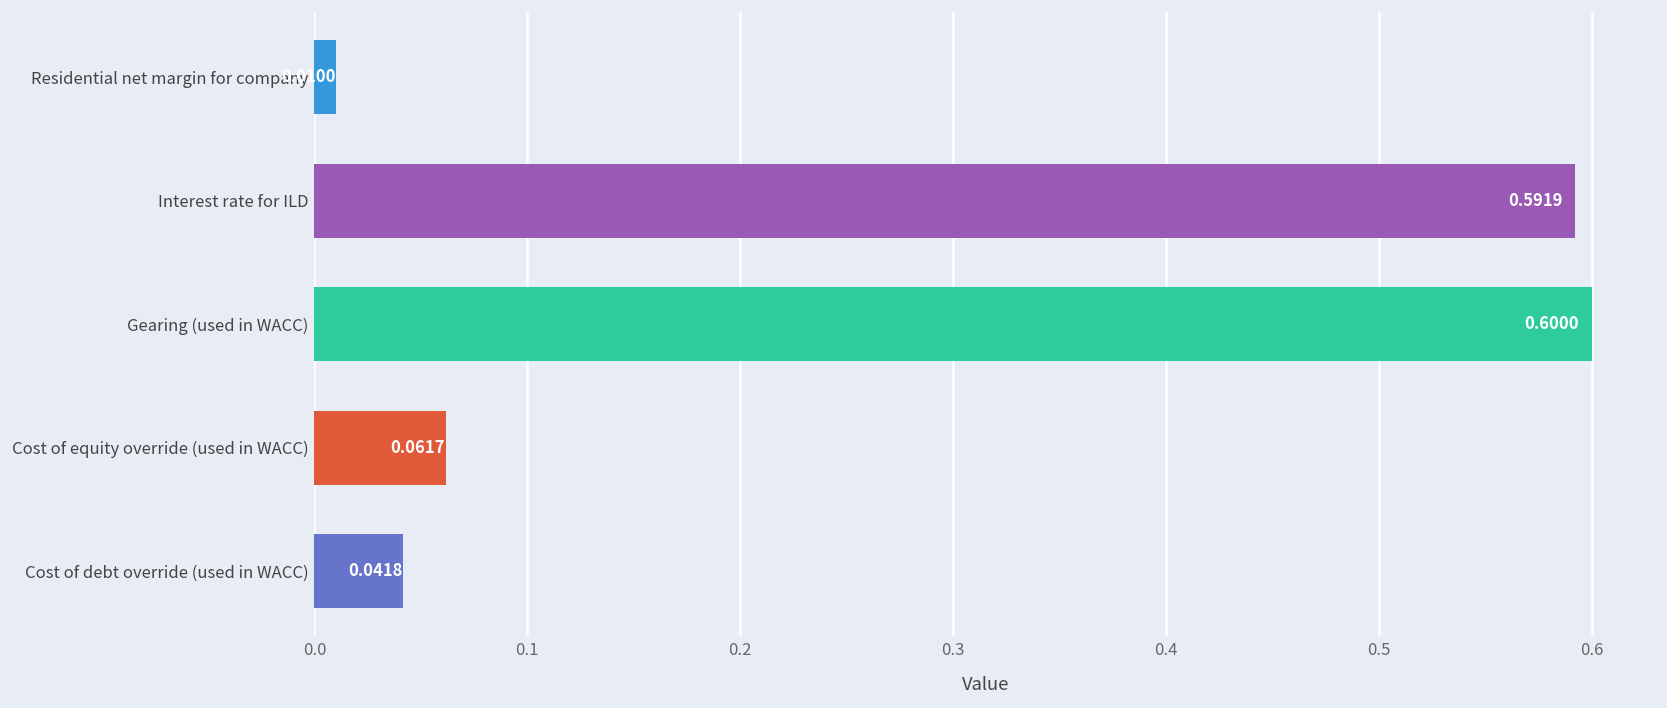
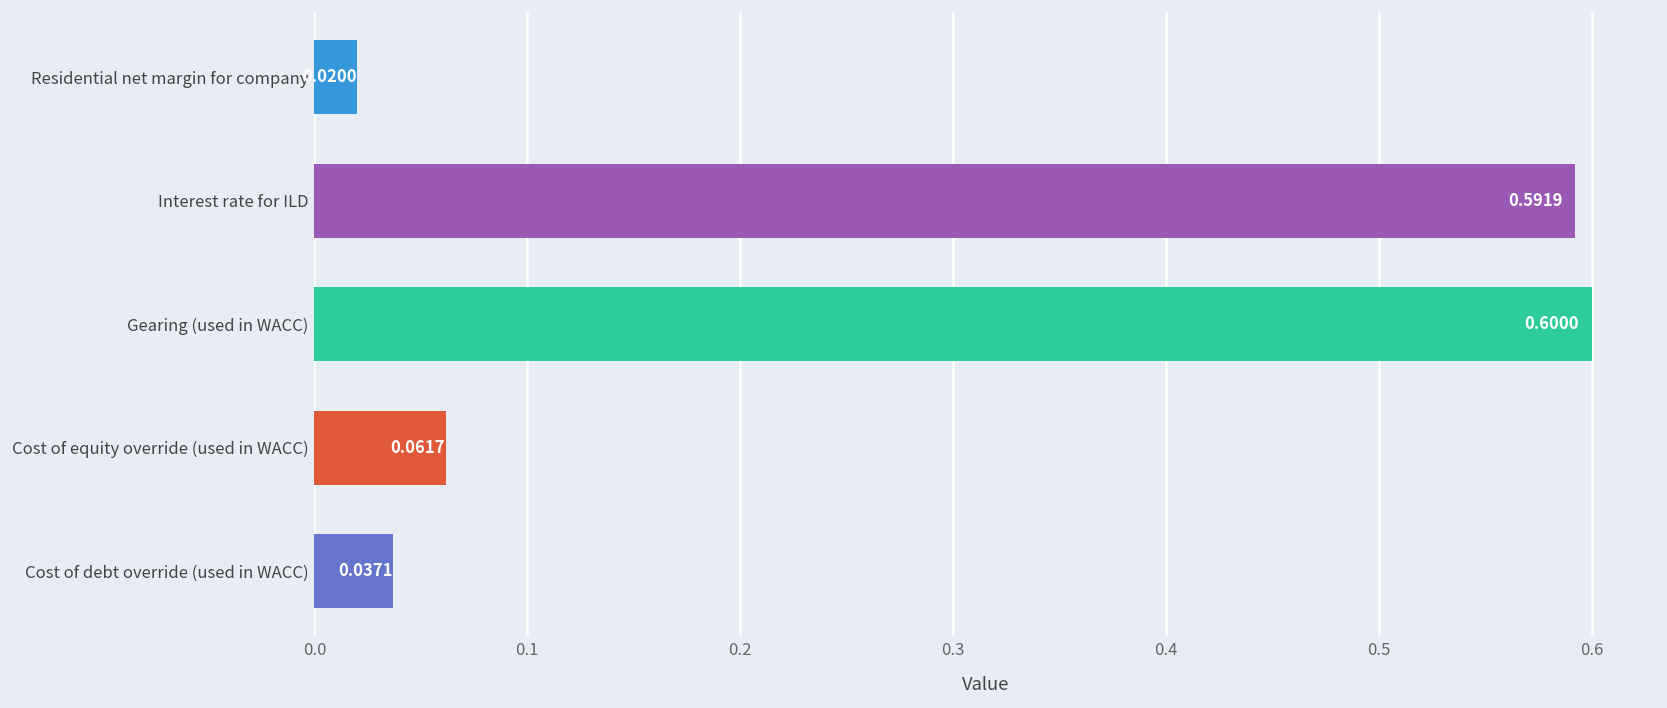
  {
-   "Residential net margin for company": 0.01,
+   "Residential net margin for company": 0.02,
    "Interest rate for ILD": 0.5919,
    "Gearing (used in WACC)": 0.6000,
    "Cost of equity override (used in WACC)": 0.0617,
-   "Cost of debt override (used in WACC)": 0.0418
+   "Cost of debt override (used in WACC)": 0.0371
  }
